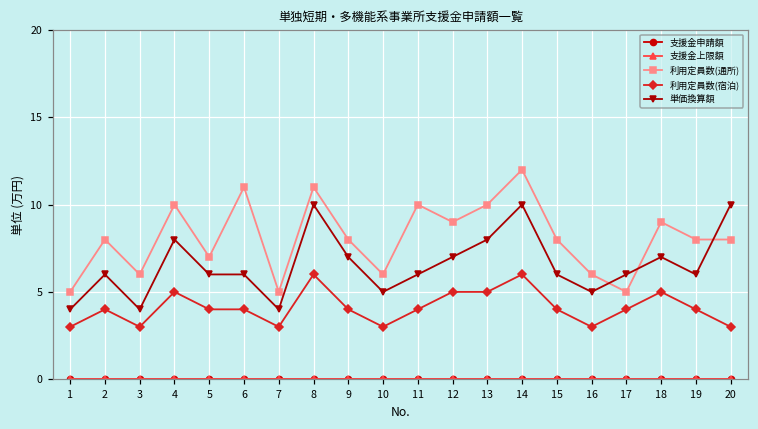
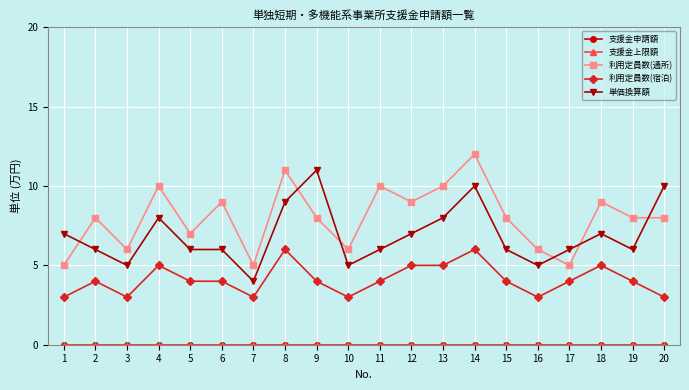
  {
    "利用定員数(通所)": {
      "1": 5,
      "2": 8,
      "3": 6,
      "4": 10,
      "5": 7,
-     "6": 11,
+     "6": 9,
      "7": 5,
      "8": 11,
      "9": 8,
      "10": 6,
      "11": 10,
      "12": 9,
      "13": 10,
      "14": 12,
      "15": 8,
      "16": 6,
      "17": 5,
      "18": 9,
      "19": 8,
      "20": 8
    },
    "単価換算額": {
-     "1": 4,
+     "1": 7,
      "2": 6,
-     "3": 4,
+     "3": 5,
      "4": 8,
      "5": 6,
      "6": 6,
      "7": 4,
-     "8": 10,
-     "9": 7,
+     "8": 9,
+     "9": 11,
      "10": 5,
      "11": 6,
      "12": 7,
      "13": 8,
      "14": 10,
      "15": 6,
      "16": 5,
      "17": 6,
      "18": 7,
      "19": 6,
      "20": 10
    }
  }
